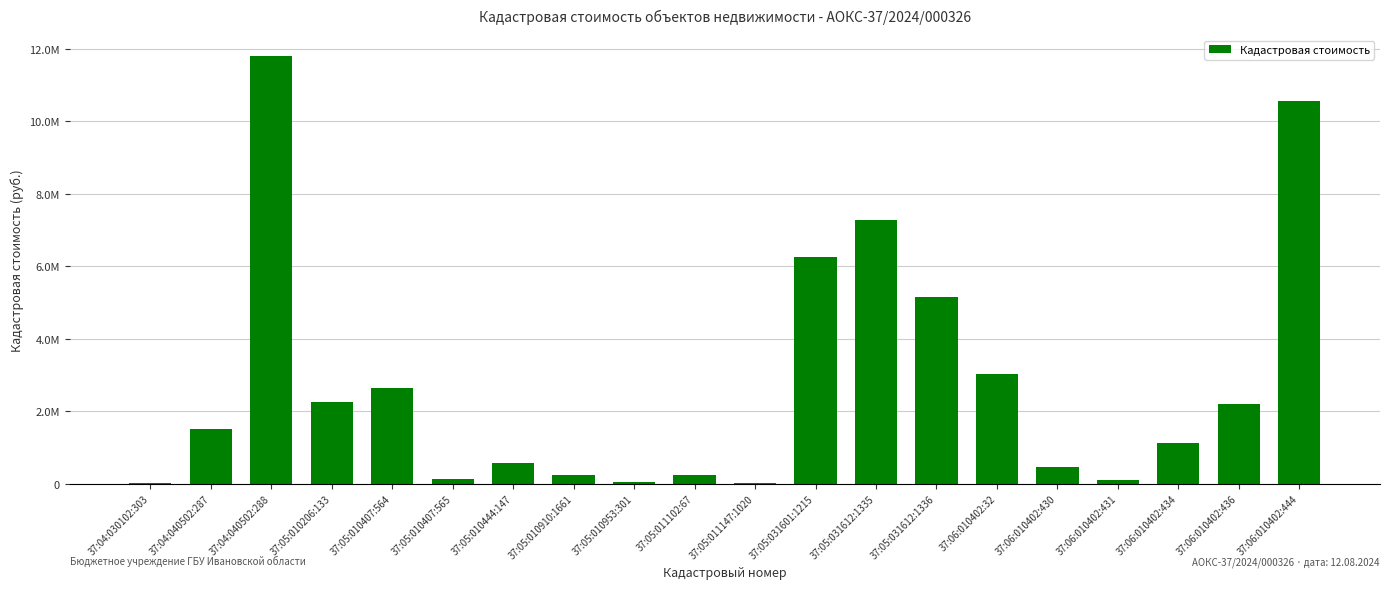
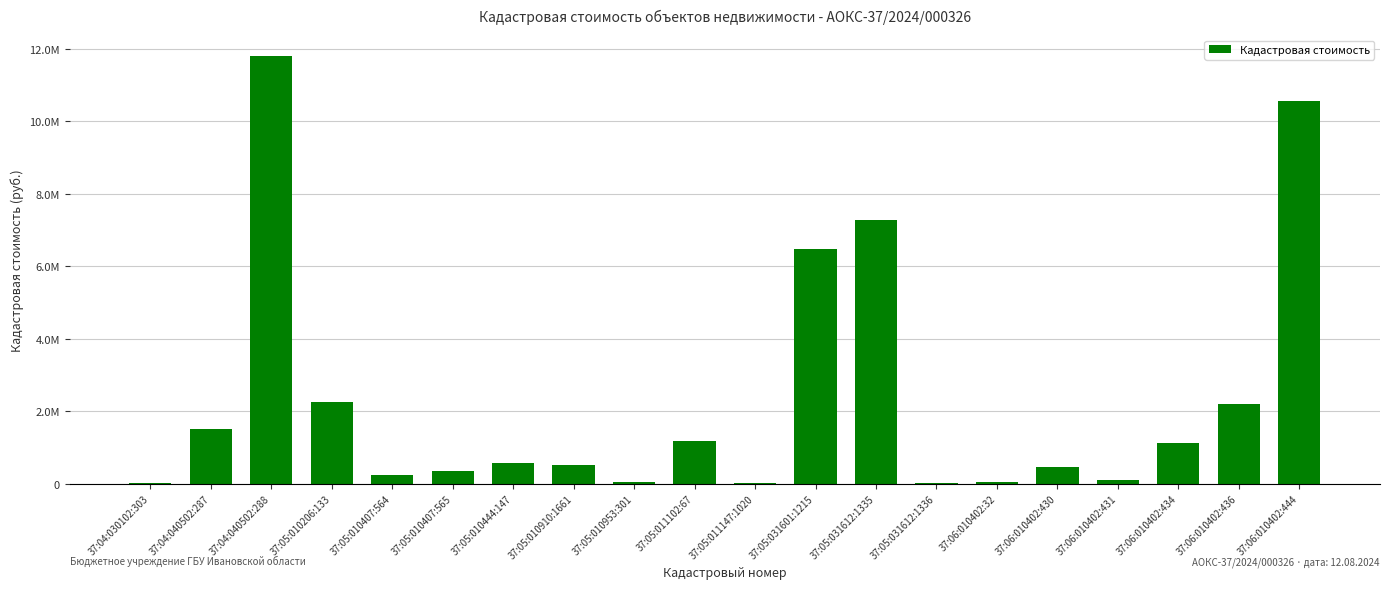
  {
    "37:04:040502:287": 1500000,
    "37:04:040502:288": 11800000,
    "37:05:010206:133": 2300000,
-   "37:05:010407:564": 2600000,
-   "37:05:010407:565": 100000,
+   "37:05:010407:564": 200000,
+   "37:05:010407:565": 400000,
    "37:05:010444:147": 600000,
-   "37:05:010910:1661": 200000,
-   "37:05:011102:67": 200000,
-   "37:05:031601:1215": 6300000,
+   "37:05:010910:1661": 500000,
+   "37:05:011102:67": 1200000,
+   "37:05:031601:1215": 6500000,
    "37:05:031612:1335": 7300000,
-   "37:05:031612:1336": 5200000,
-   "37:06:010402:32": 3000000,
+   "37:05:031612:1336": 0,
+   "37:06:010402:32": 0,
    "37:06:010402:430": 400000,
    "37:06:010402:431": 100000,
    "37:06:010402:434": 1100000,
    "37:06:010402:436": 2200000,
    "37:06:010402:444": 10600000
  }
